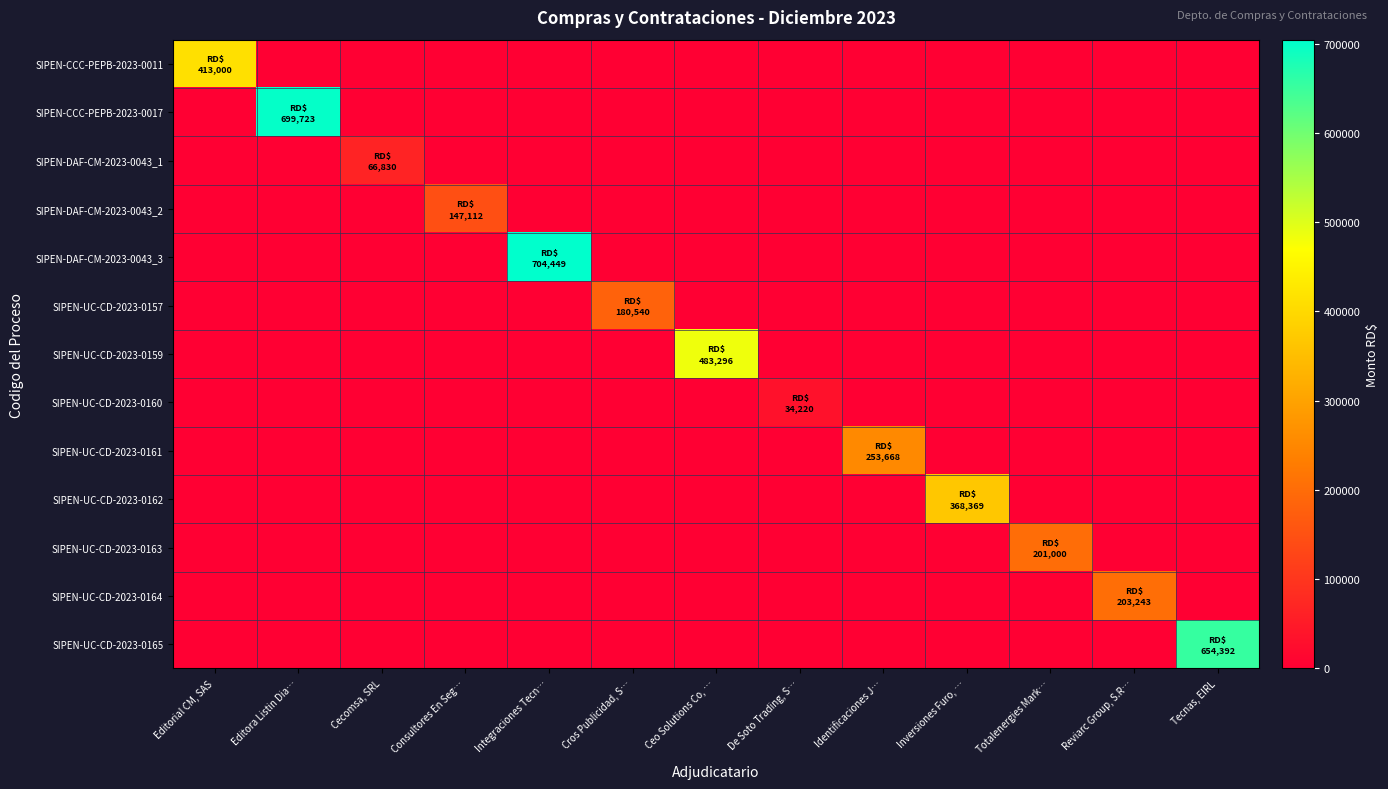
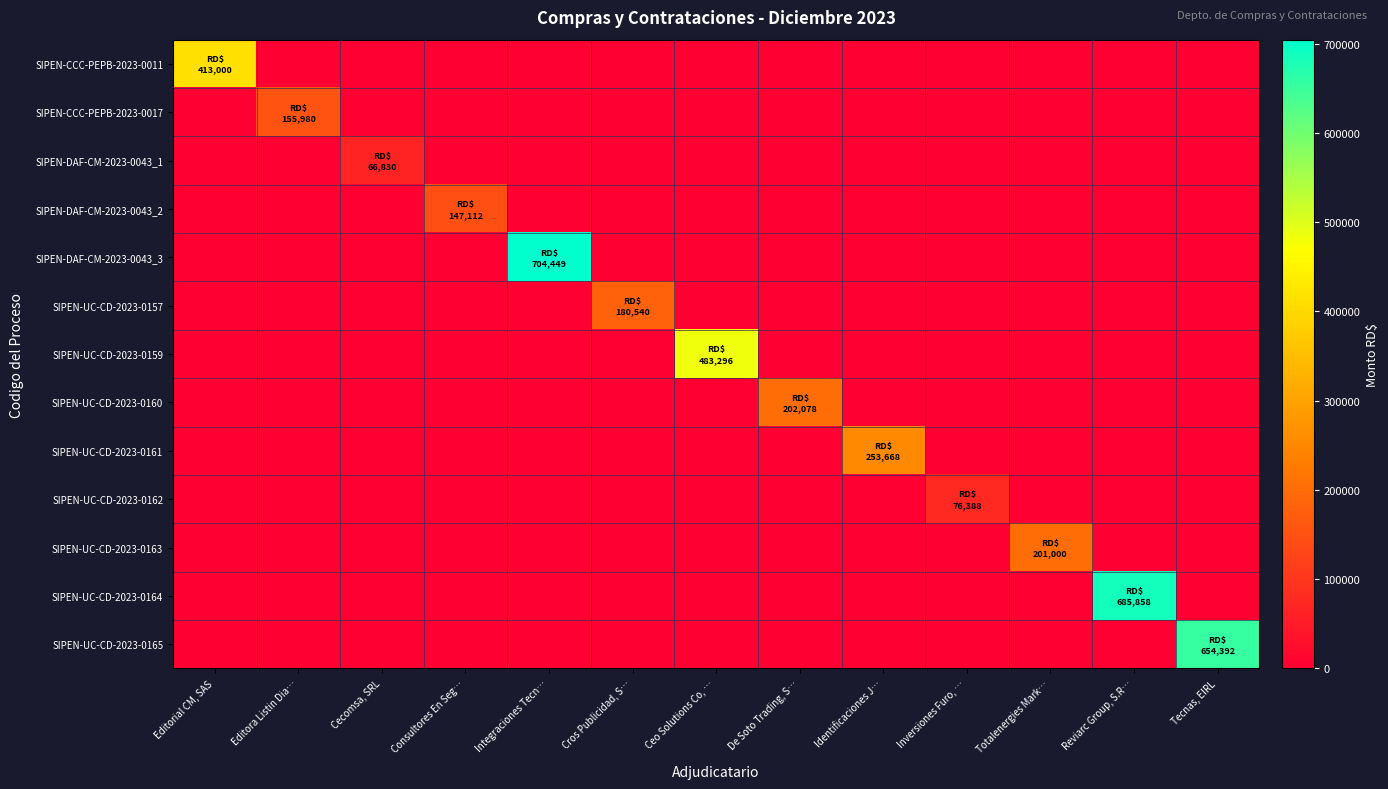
  {
    "SIPEN-CCC-PEPB-2023-0011": {
      "Editorial CM, SAS": "413,000"
    },
    "SIPEN-CCC-PEPB-2023-0017": {
-     "Editora Listin Dia…": "699,723"
+     "Editora Listin Dia…": "155,980"
    },
    "SIPEN-DAF-CM-2023-0043_1": {
      "Cecomsa, SRL": "66,830"
    },
    "SIPEN-DAF-CM-2023-0043_2": {
      "Consultores En Seg…": "147,112"
    },
    "SIPEN-DAF-CM-2023-0043_3": {
      "Integraciones Tecn…": "704,449"
    },
    "SIPEN-UC-CD-2023-0157": {
      "Cros Publicidad, S…": "180,540"
    },
    "SIPEN-UC-CD-2023-0159": {
      "Ceo Solutions Co, …": "483,296"
    },
    "SIPEN-UC-CD-2023-0160": {
-     "De Soto Trading, S…": "34,220"
+     "De Soto Trading, S…": "202,078"
    },
    "SIPEN-UC-CD-2023-0161": {
      "Identificaciones J…": "253,668"
    },
    "SIPEN-UC-CD-2023-0162": {
-     "Inversiones Furo, …": "368,369"
+     "Inversiones Furo, …": "76,388"
    },
    "SIPEN-UC-CD-2023-0163": {
      "Totalenergies Mark…": "201,000"
    },
    "SIPEN-UC-CD-2023-0164": {
-     "Reviarc Group, S.R…": "203,243"
+     "Reviarc Group, S.R…": "685,858"
    },
    "SIPEN-UC-CD-2023-0165": {
      "Tecnas, EIRL": "654,392"
    }
  }
